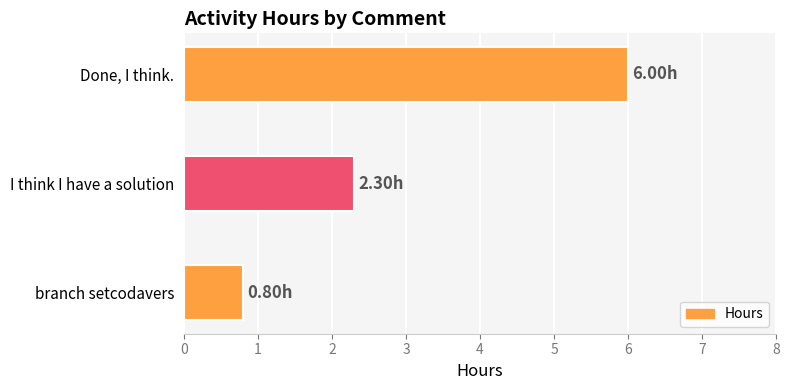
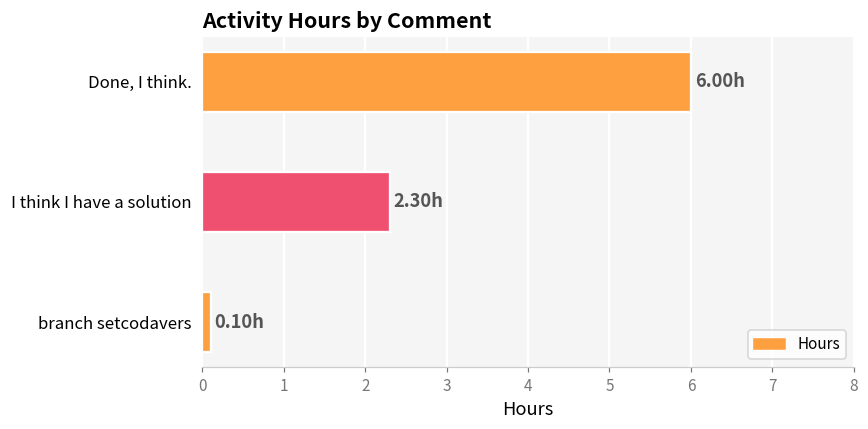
  {
    "Done, I think.": "6.00h",
    "I think I have a solution": "2.30h",
-   "branch setcodavers": "0.80h"
+   "branch setcodavers": "0.10h"
  }
